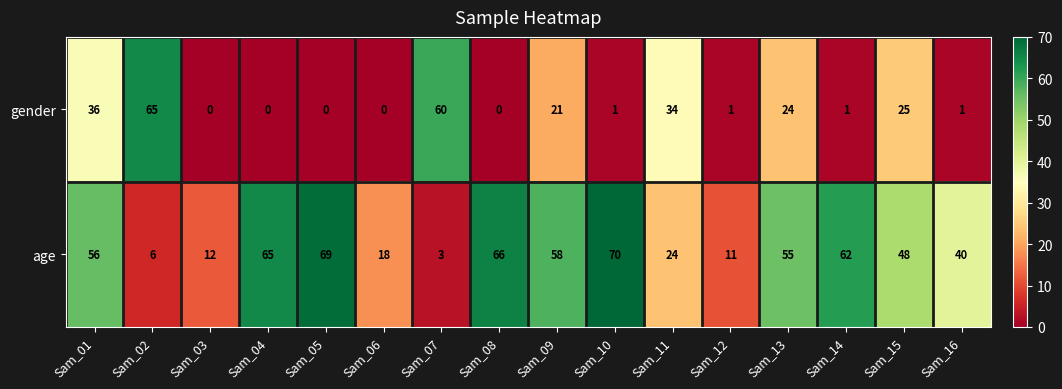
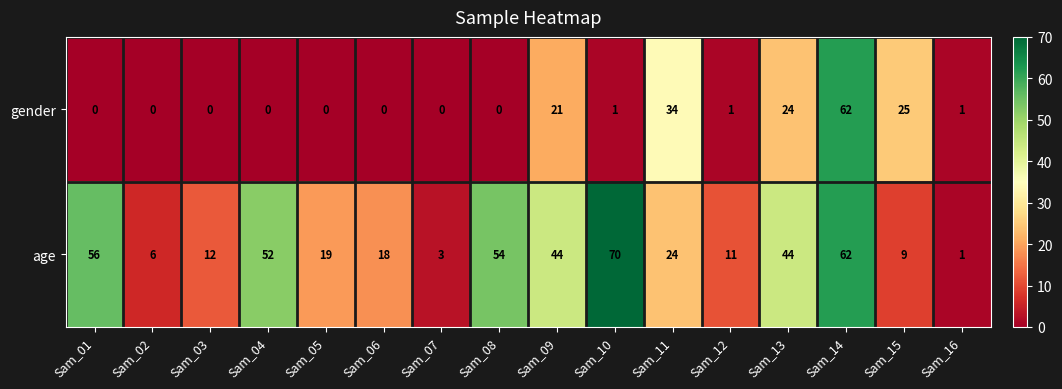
  {
    "gender": {
-     "Sam_01": 36,
-     "Sam_02": 65,
+     "Sam_01": 0,
+     "Sam_02": 0,
      "Sam_03": 0,
      "Sam_04": 0,
      "Sam_05": 0,
      "Sam_06": 0,
-     "Sam_07": 60,
+     "Sam_07": 0,
      "Sam_08": 0,
      "Sam_09": 21,
      "Sam_10": 1,
      "Sam_11": 34,
      "Sam_12": 1,
      "Sam_13": 24,
-     "Sam_14": 1,
+     "Sam_14": 62,
      "Sam_15": 25,
      "Sam_16": 1
    },
    "age": {
      "Sam_01": 56,
      "Sam_02": 6,
      "Sam_03": 12,
-     "Sam_04": 65,
-     "Sam_05": 69,
+     "Sam_04": 52,
+     "Sam_05": 19,
      "Sam_06": 18,
      "Sam_07": 3,
-     "Sam_08": 66,
-     "Sam_09": 58,
+     "Sam_08": 54,
+     "Sam_09": 44,
      "Sam_10": 70,
      "Sam_11": 24,
      "Sam_12": 11,
-     "Sam_13": 55,
+     "Sam_13": 44,
      "Sam_14": 62,
-     "Sam_15": 48,
-     "Sam_16": 40
+     "Sam_15": 9,
+     "Sam_16": 1
    }
  }
